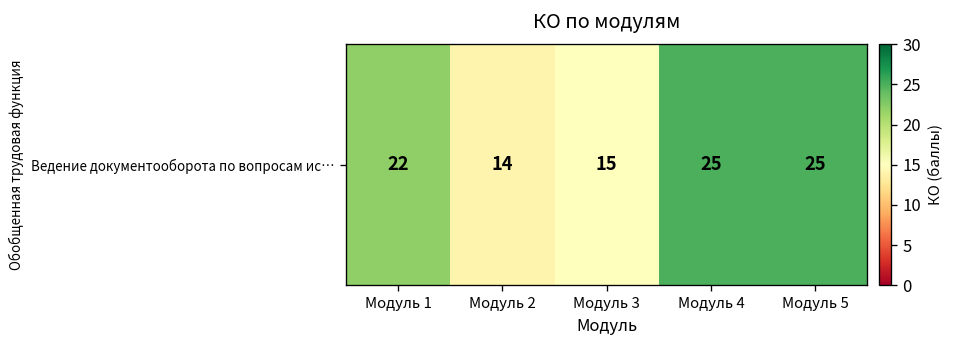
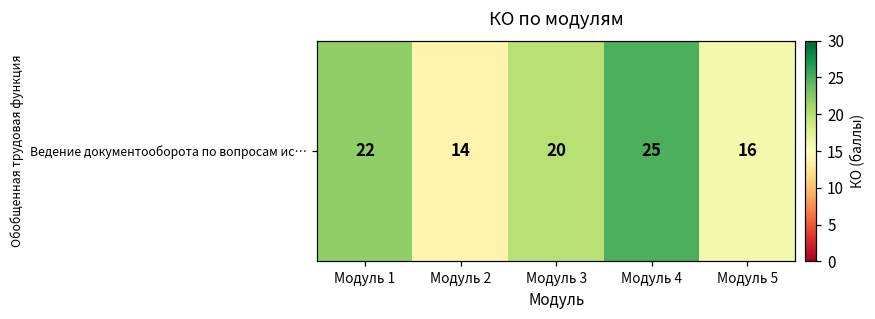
  {
    "Ведение документооборота по вопросам ис…": {
      "Модуль 1": 22,
      "Модуль 2": 14,
-     "Модуль 3": 15,
+     "Модуль 3": 20,
      "Модуль 4": 25,
-     "Модуль 5": 25
+     "Модуль 5": 16
    }
  }
